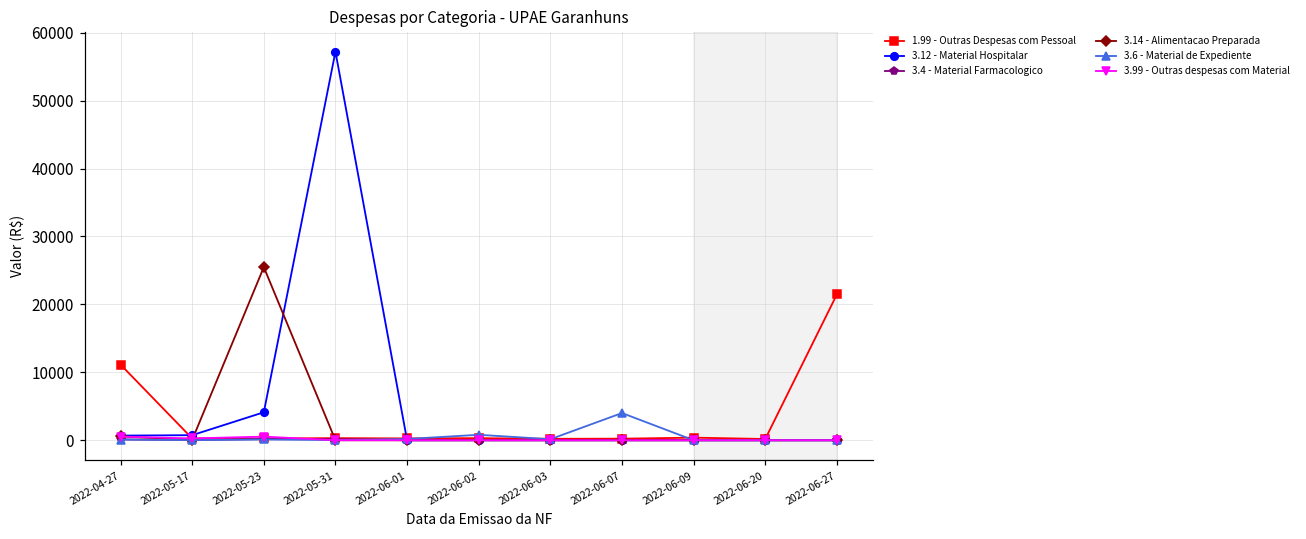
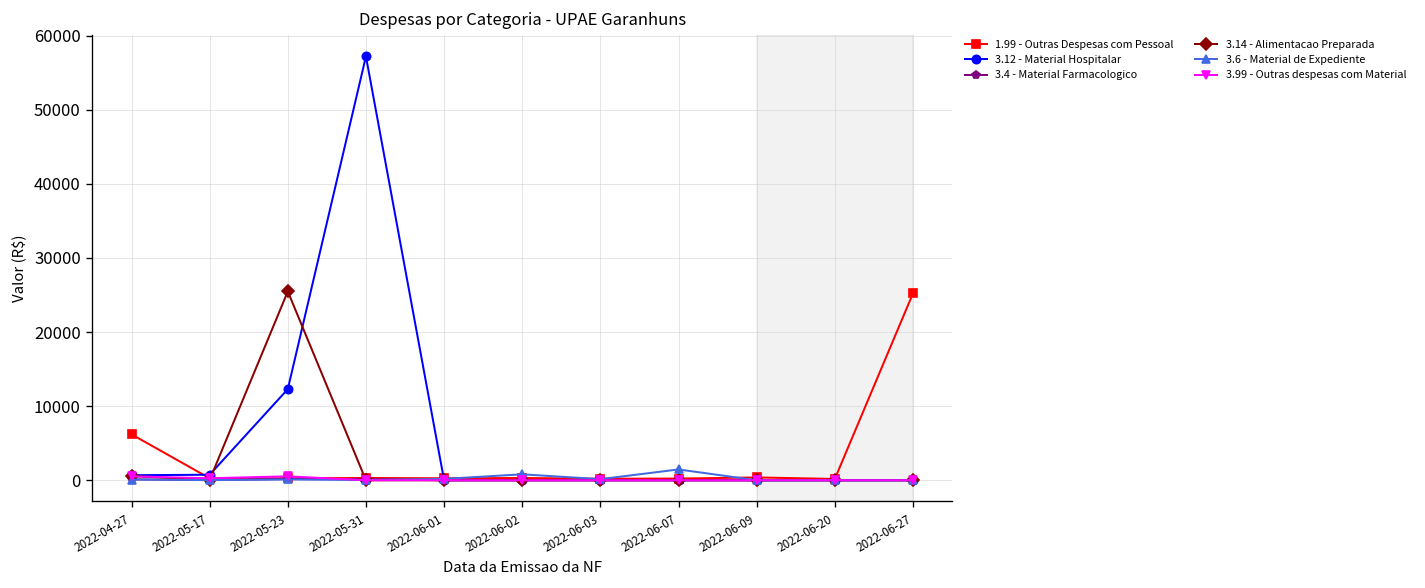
  {
    "1.99 - Outras Despesas com Pessoal": {
-     "2022-04-27": 11000,
-     "2022-06-27": 21000
+     "2022-04-27": 6000,
+     "2022-06-27": 25000
    },
    "3.12 - Material Hospitalar": {
      "2022-05-17": 1000,
-     "2022-05-23": 4000,
+     "2022-05-23": 12000,
      "2022-05-31": 57000
    },
    "3.14 - Alimentacao Preparada": {
      "2022-05-23": 25000
    },
    "3.6 - Material de Expediente": {
      "2022-06-02": 1000,
-     "2022-06-07": 4000
+     "2022-06-07": 1000
    }
  }
